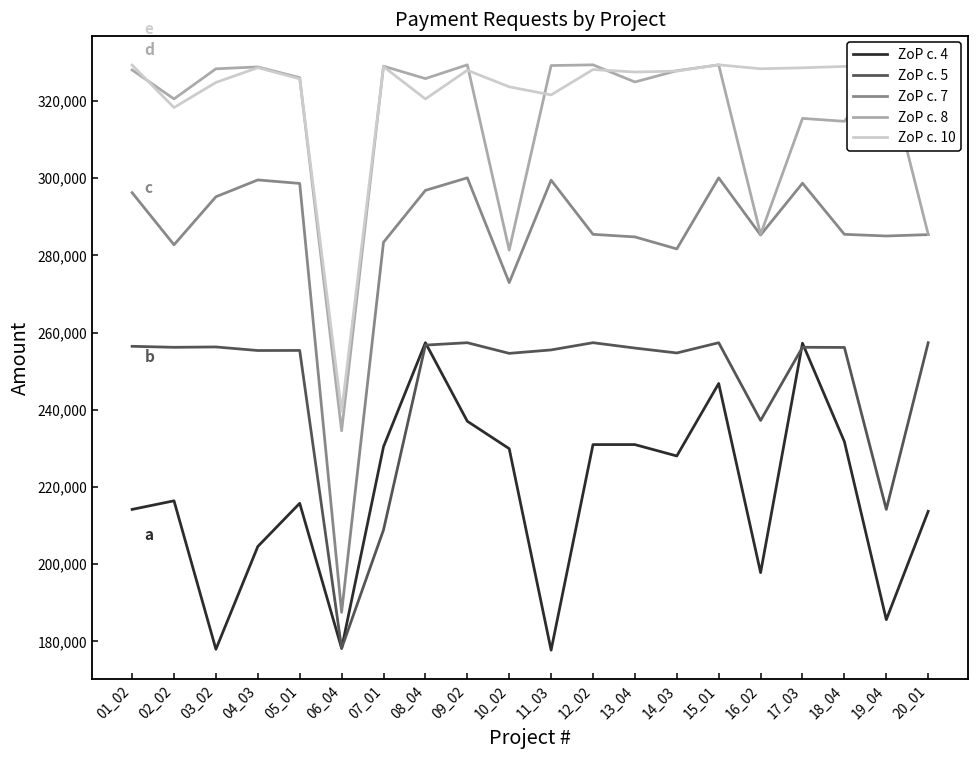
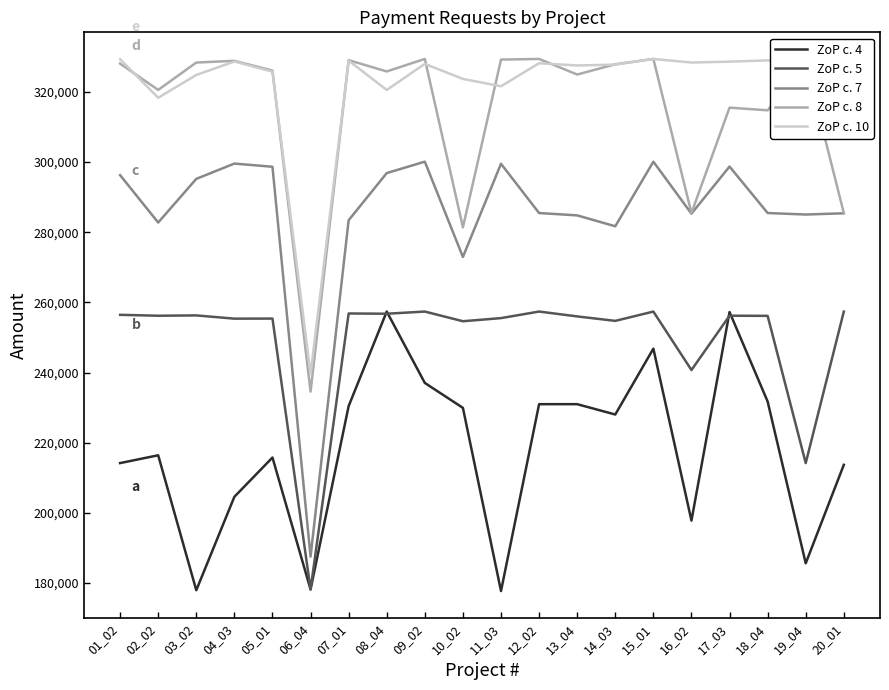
  {
    "ZoP c. 4": {
      "01_02": "214,000",
      "02_02": "216,000",
      "03_02": "178,000",
      "04_03": "205,000",
      "05_01": "216,000",
      "07_01": "230,000",
      "09_02": "237,000",
      "10_02": "230,000",
      "11_03": "178,000",
      "12_02": "231,000",
      "13_04": "231,000",
      "14_03": "228,000",
      "15_01": "247,000",
      "16_02": "198,000",
      "17_03": "257,000",
      "18_04": "232,000",
      "19_04": "186,000",
      "20_01": "214,000"
    },
    "ZoP c. 5": {
      "01_02": "256,000",
      "02_02": "256,000",
      "03_02": "256,000",
      "04_03": "255,000",
      "05_01": "255,000",
-     "07_01": "209,000",
+     "07_01": "257,000",
      "09_02": "257,000",
      "10_02": "255,000",
      "11_03": "256,000",
      "12_02": "257,000",
      "13_04": "256,000",
      "14_03": "255,000",
      "15_01": "257,000",
-     "16_02": "237,000",
+     "16_02": "241,000",
      "17_03": "256,000",
      "18_04": "256,000",
      "19_04": "214,000",
      "20_01": "257,000"
    }
  }
